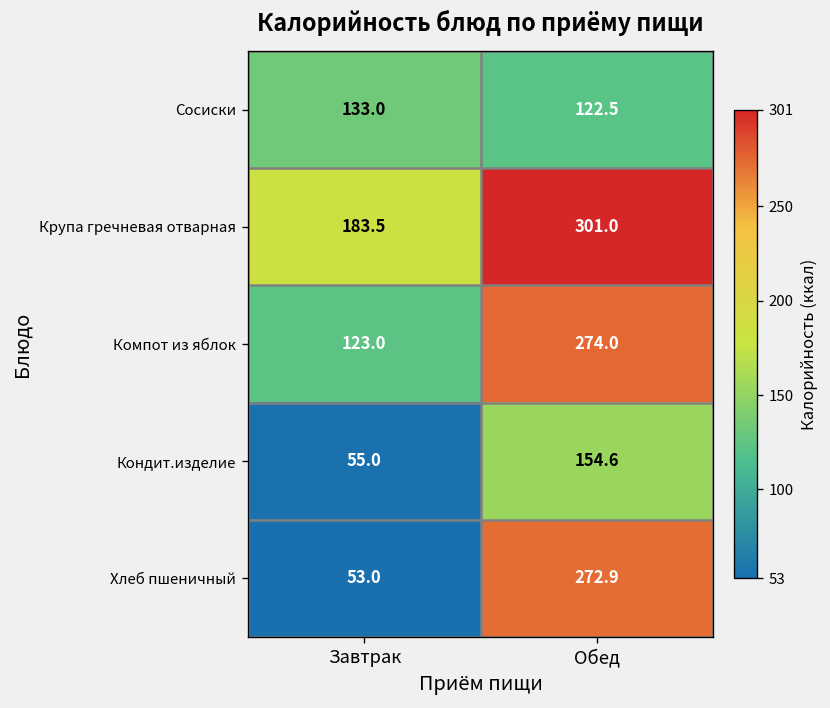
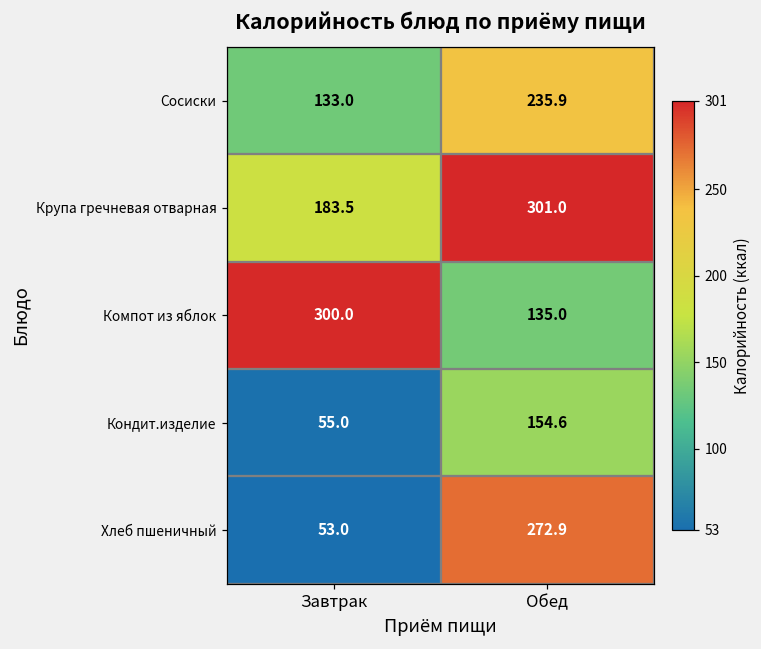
  {
    "Сосиски": {
      "Завтрак": 133.0,
-     "Обед": 122.5
+     "Обед": 235.9
    },
    "Крупа гречневая отварная": {
      "Завтрак": 183.5,
      "Обед": 301.0
    },
    "Компот из яблок": {
-     "Завтрак": 123.0,
-     "Обед": 274.0
+     "Завтрак": 300.0,
+     "Обед": 135.0
    },
    "Кондит.изделие": {
      "Завтрак": 55.0,
      "Обед": 154.6
    },
    "Хлеб пшеничный": {
      "Завтрак": 53.0,
      "Обед": 272.9
    }
  }
